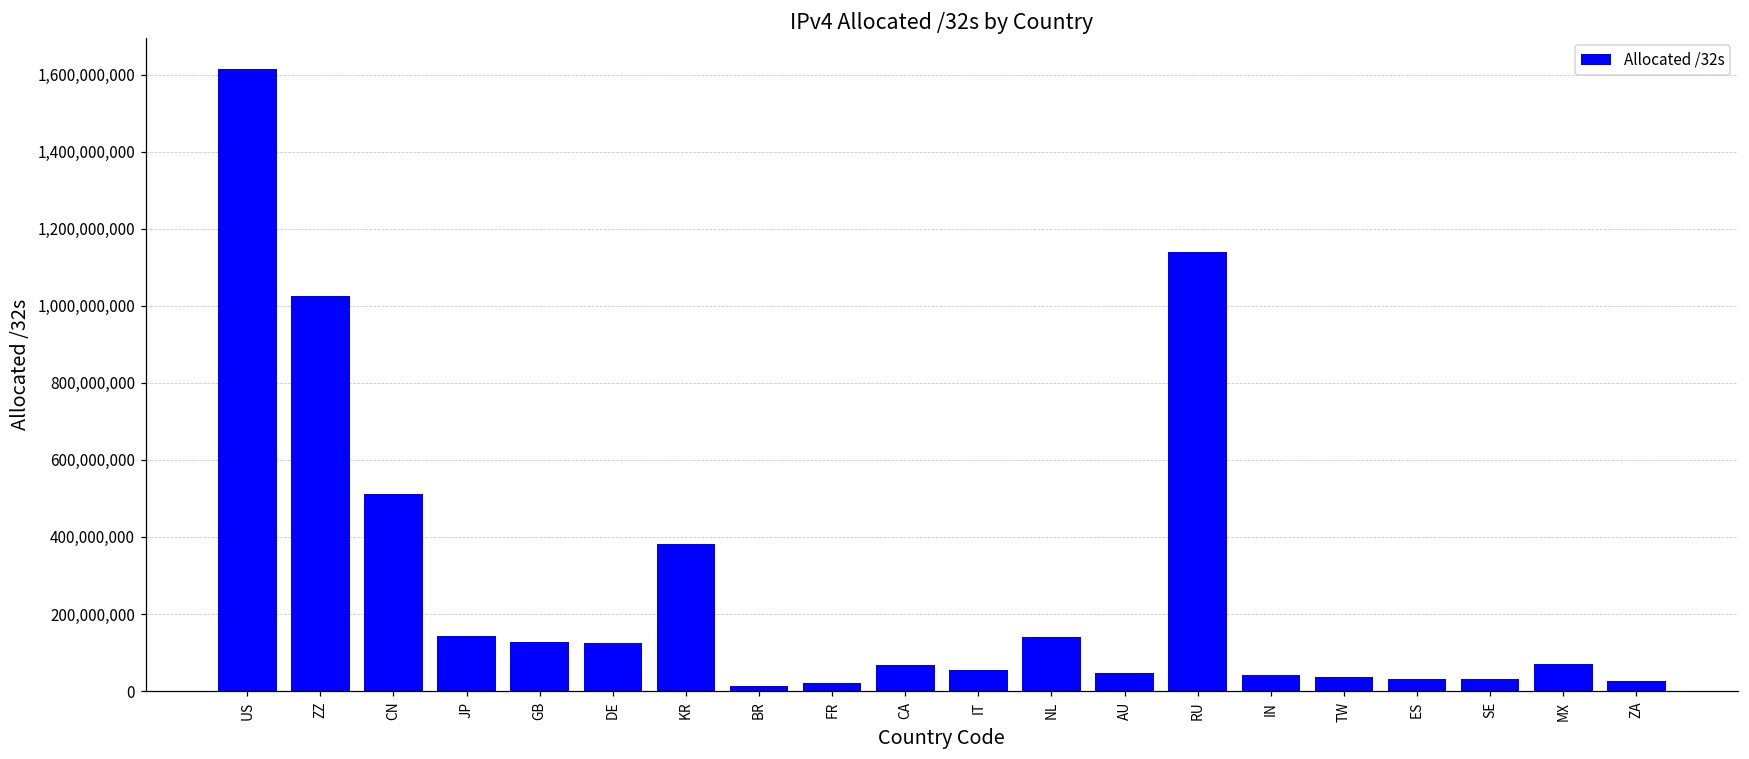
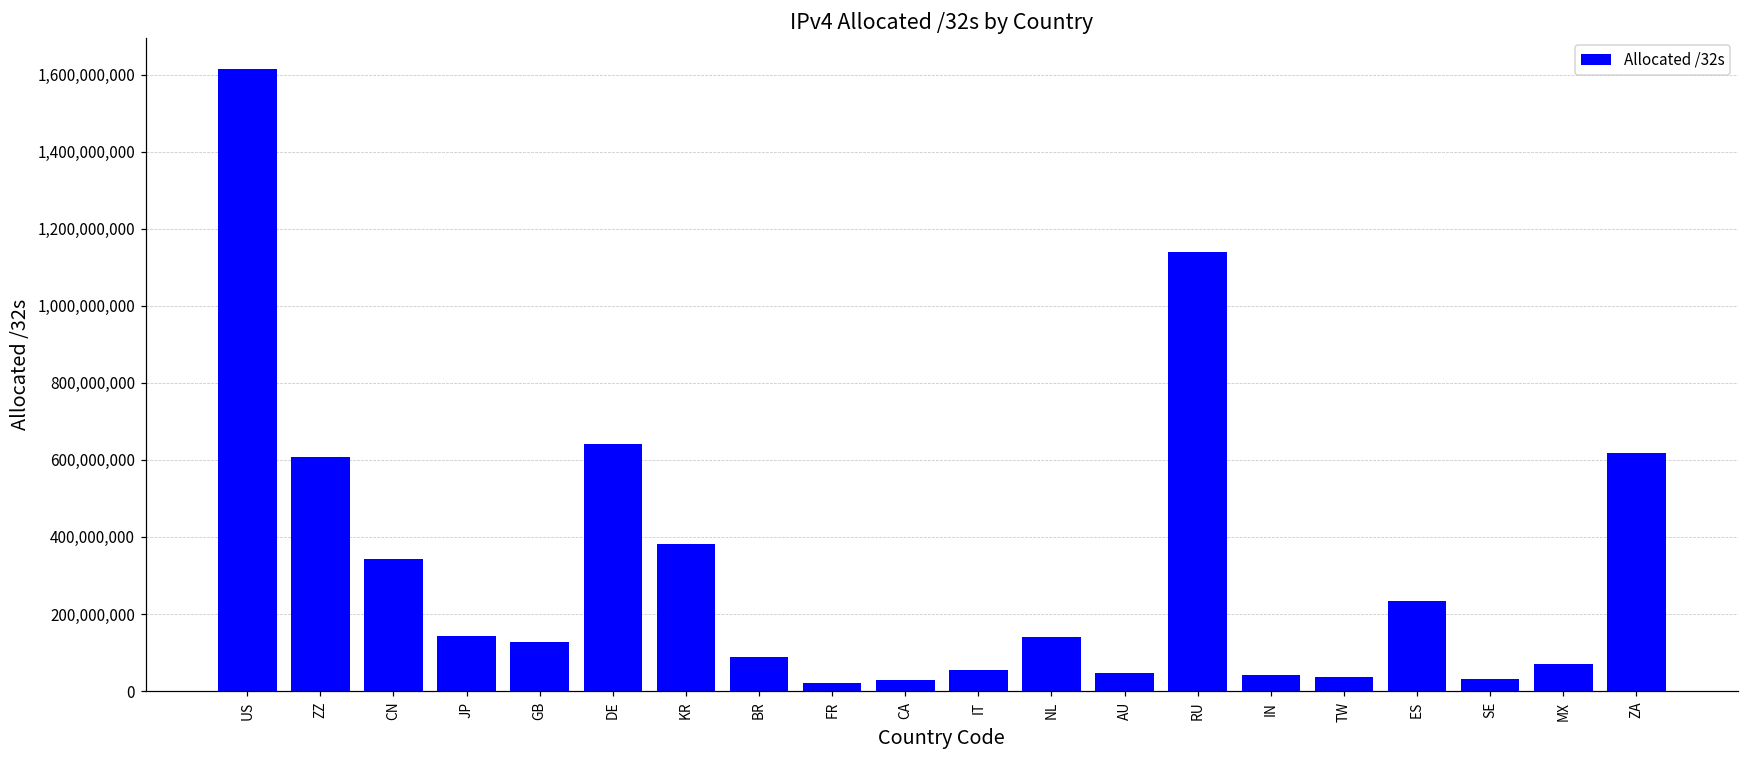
  {
    "US": "1,610,000,000",
-   "ZZ": "1,030,000,000",
-   "CN": "510,000,000",
+   "ZZ": "610,000,000",
+   "CN": "340,000,000",
    "JP": "140,000,000",
    "GB": "130,000,000",
-   "DE": "120,000,000",
+   "DE": "640,000,000",
    "KR": "380,000,000",
-   "BR": "10,000,000",
+   "BR": "90,000,000",
    "FR": "20,000,000",
-   "CA": "70,000,000",
+   "CA": "30,000,000",
    "IT": "50,000,000",
    "NL": "140,000,000",
    "AU": "50,000,000",
    "RU": "1,140,000,000",
    "IN": "40,000,000",
    "TW": "40,000,000",
-   "ES": "30,000,000",
+   "ES": "230,000,000",
    "SE": "30,000,000",
    "MX": "70,000,000",
-   "ZA": "30,000,000"
+   "ZA": "620,000,000"
  }
